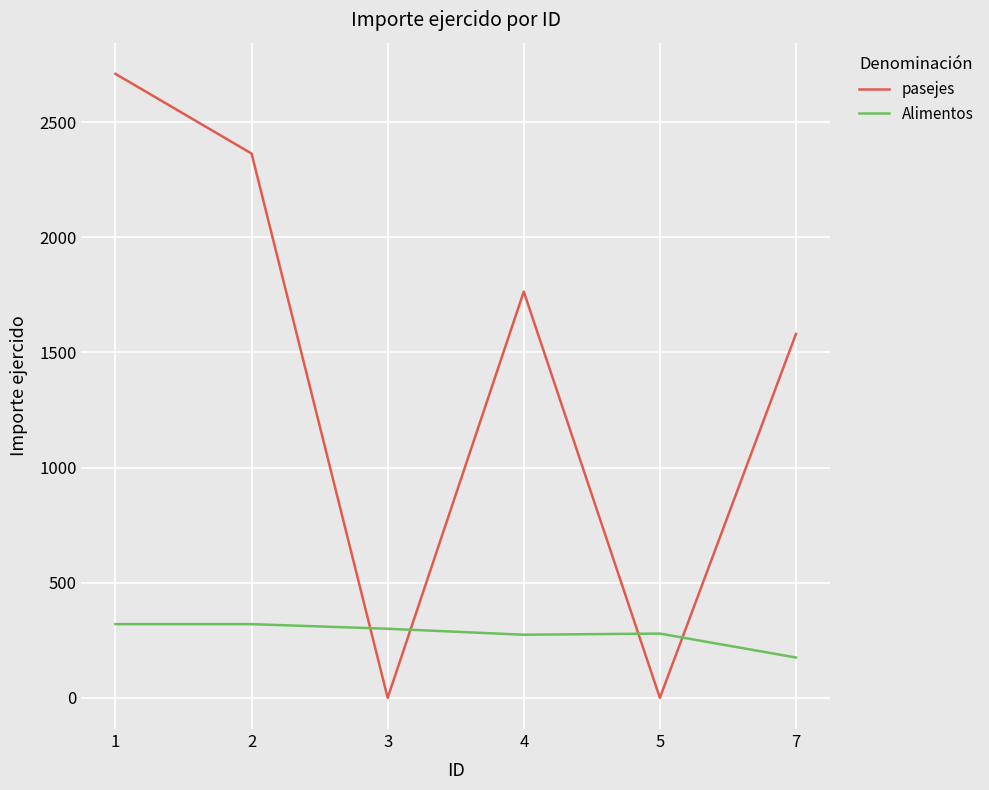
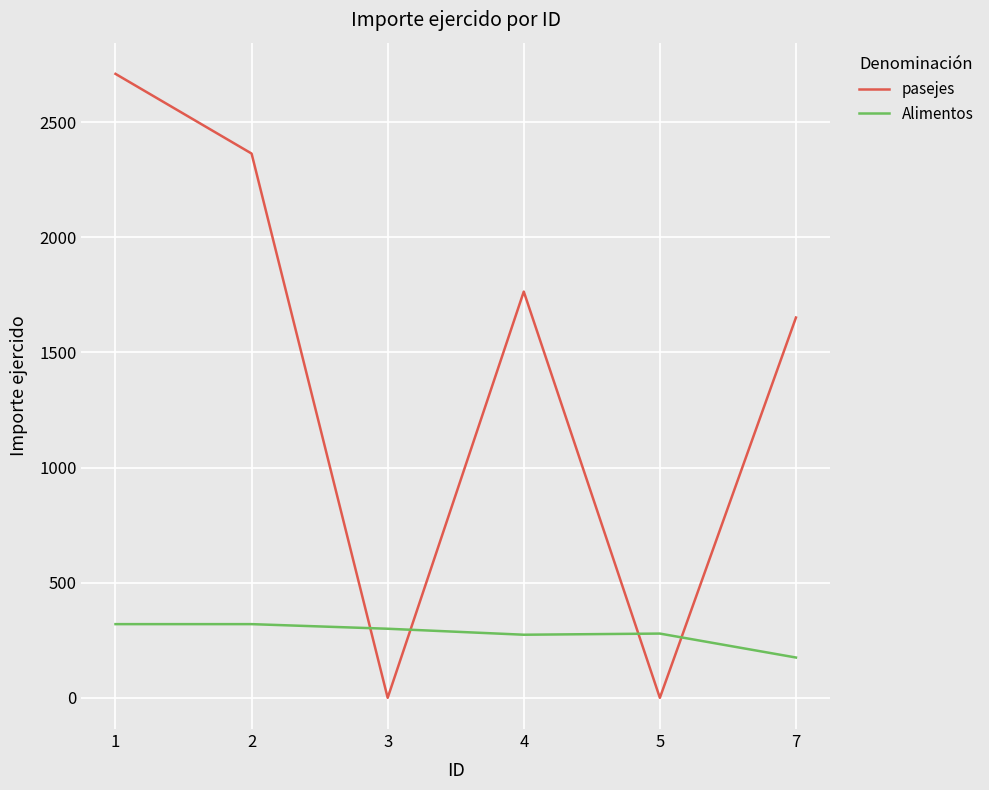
  {
    "pasejes": {
      "1": 2710,
      "2": 2360,
      "3": 0,
      "4": 1760,
      "5": 0,
-     "7": 1580
+     "7": 1650
    },
    "Alimentos": {
      "1": 320,
      "2": 320,
      "3": 300,
      "4": 270,
      "5": 280,
      "7": 180
    }
  }
